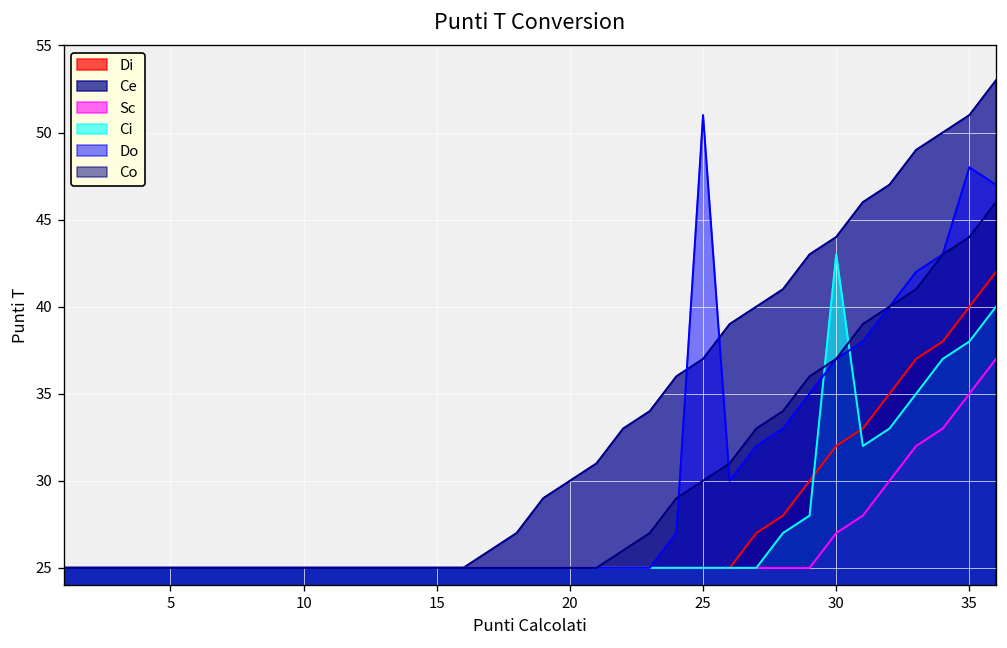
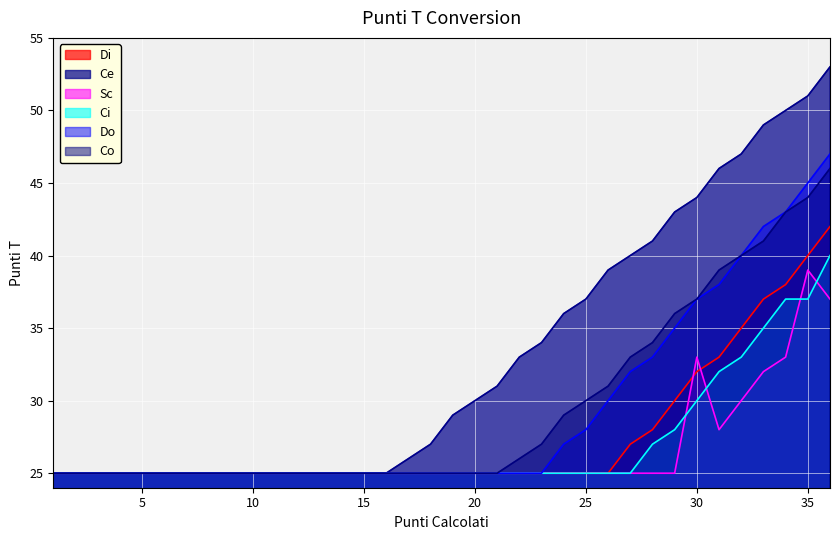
  {
    "Di": {
      "30": 32,
      "35": 40
    },
    "Sc": {
-     "30": 27,
-     "35": 35
+     "30": 33,
+     "35": 39
    },
    "Ci": {
-     "30": 43,
-     "35": 38
+     "30": 30,
+     "35": 37
    },
    "Do": {
-     "25": 51,
-     "35": 48
+     "25": 28,
+     "35": 45
    }
  }
